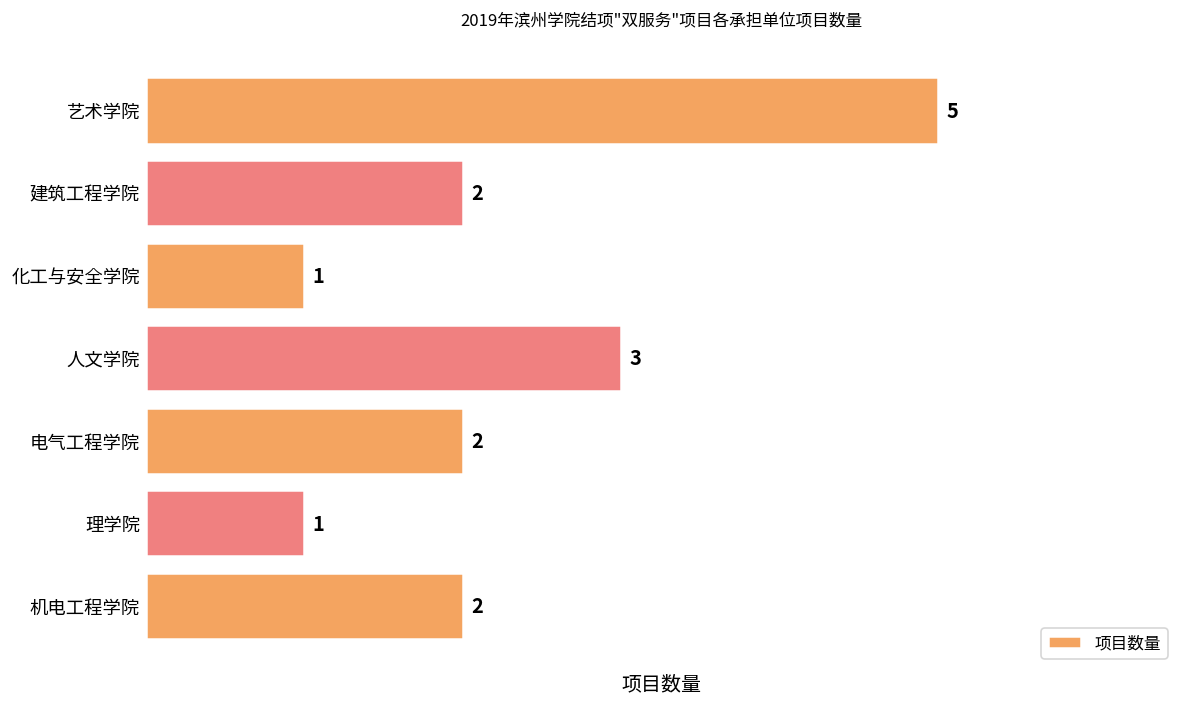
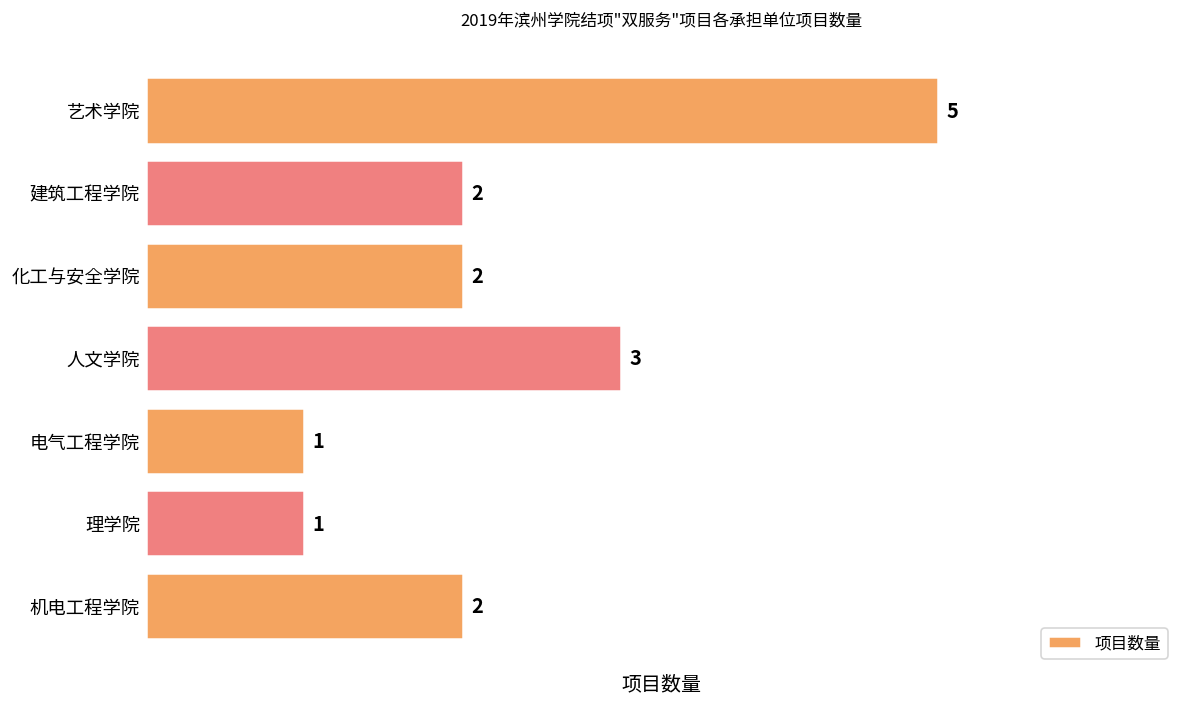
  {
    "艺术学院": 5,
    "建筑工程学院": 2,
-   "化工与安全学院": 1,
+   "化工与安全学院": 2,
    "人文学院": 3,
-   "电气工程学院": 2,
+   "电气工程学院": 1,
    "理学院": 1,
    "机电工程学院": 2
  }
